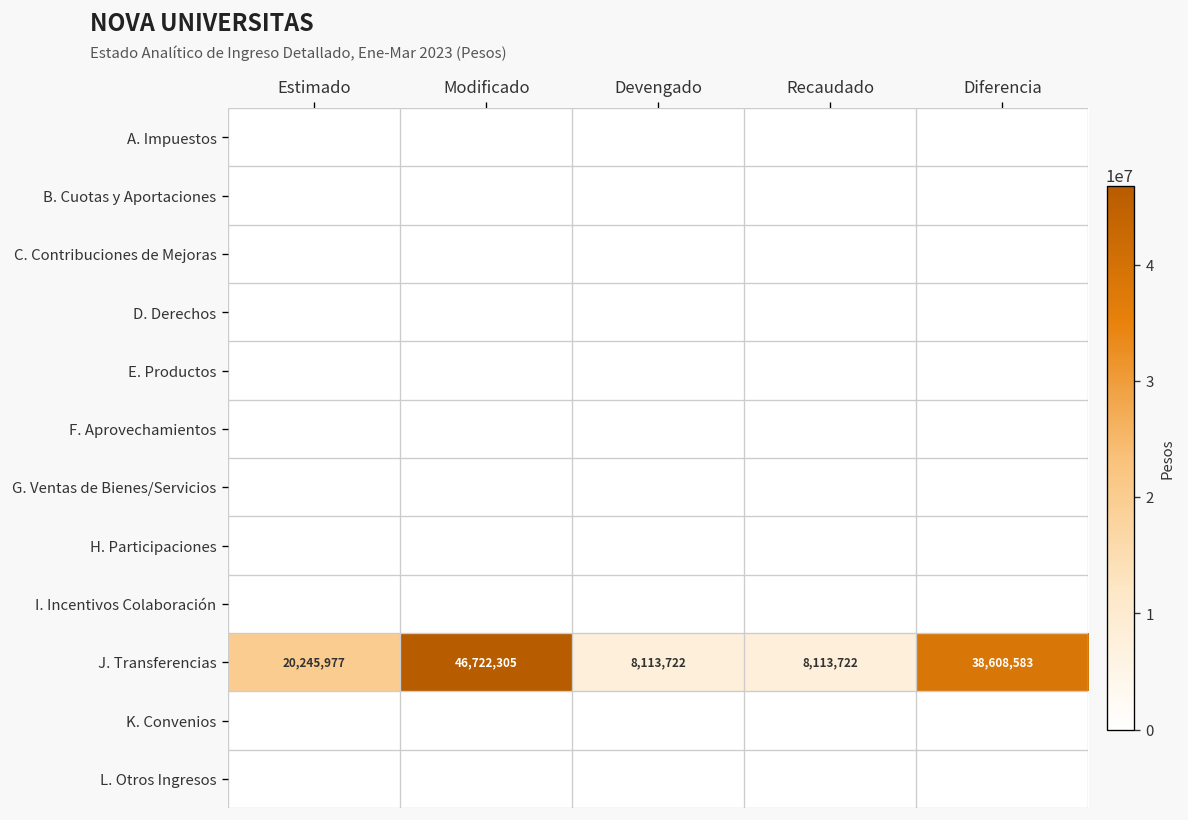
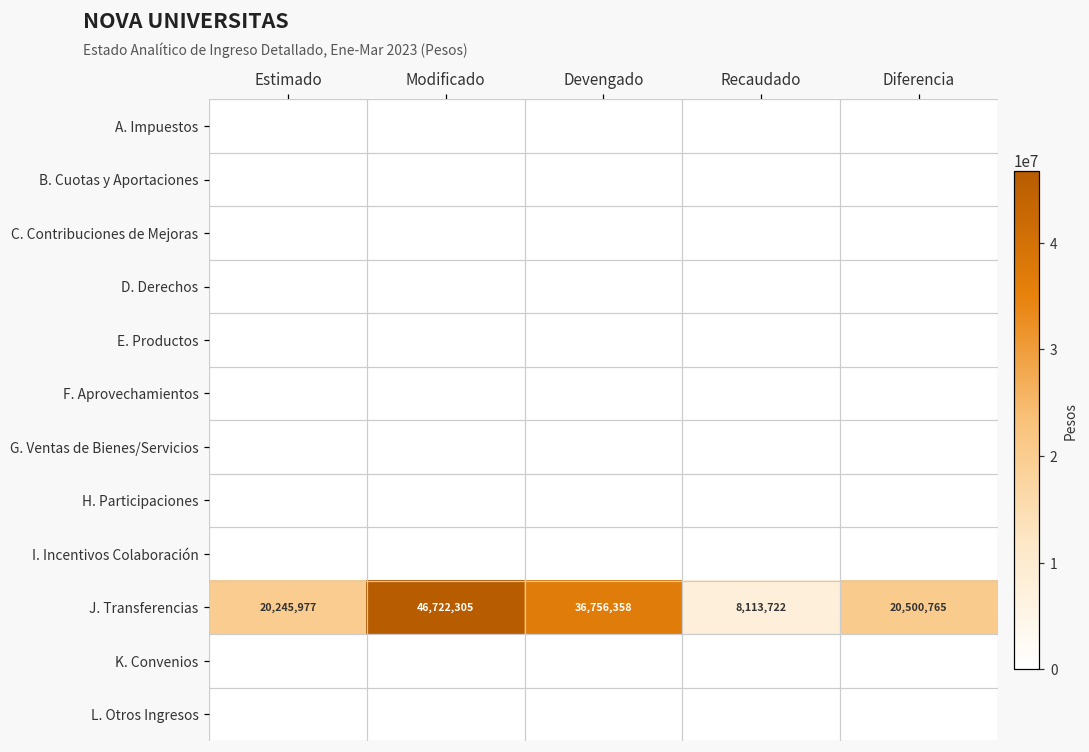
  {
    "J. Transferencias": {
      "Estimado": "20,245,977",
      "Modificado": "46,722,305",
-     "Devengado": "8,113,722",
+     "Devengado": "36,756,358",
      "Recaudado": "8,113,722",
-     "Diferencia": "38,608,583"
+     "Diferencia": "20,500,765"
    }
  }
